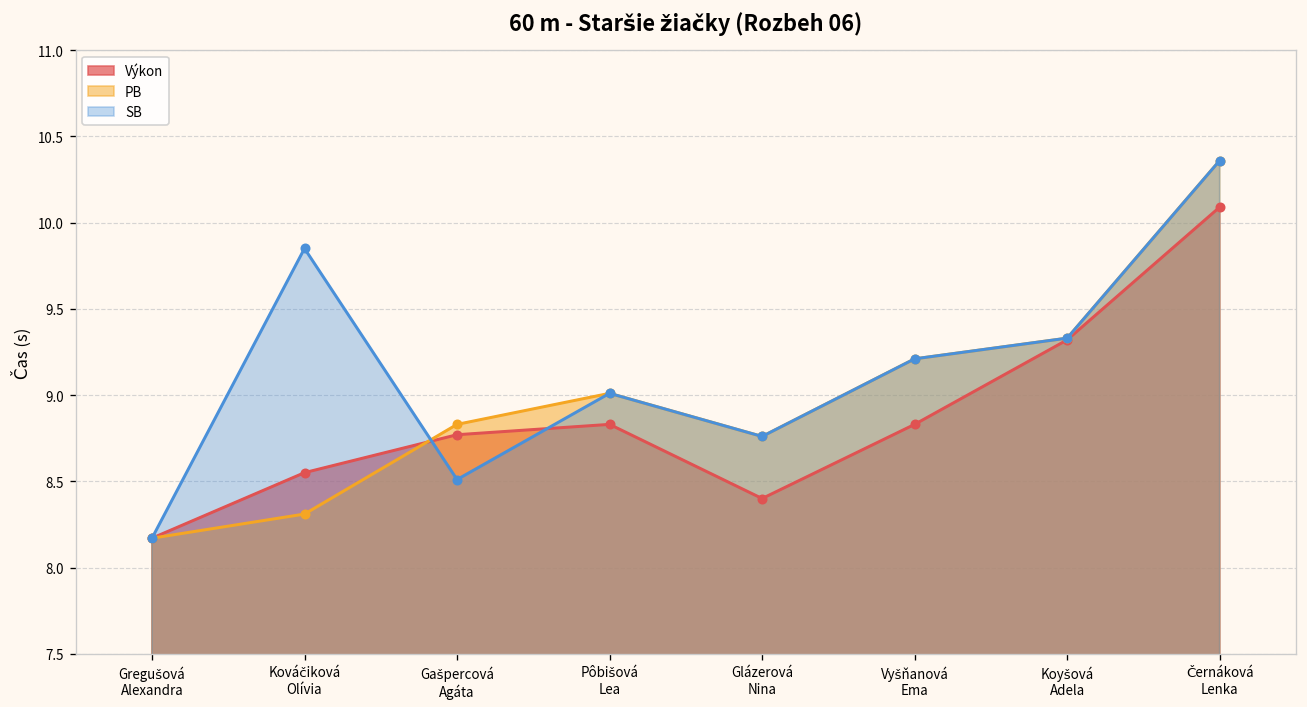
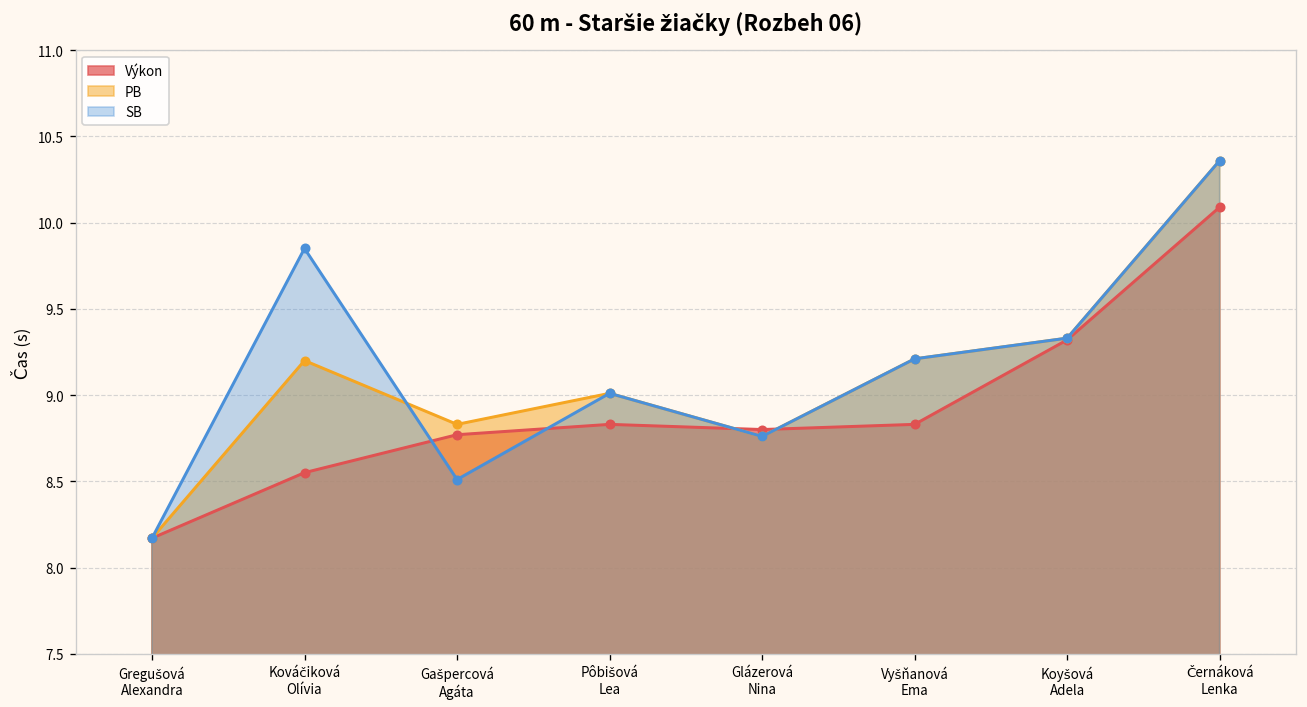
  {
    "Výkon": {
      "Kováčiková Olívia": 8.55,
      "Gašpercová Agáta": 8.77,
      "Pôbišová Lea": 8.83,
-     "Glázerová Nina": 8.4,
+     "Glázerová Nina": 8.8,
      "Vyšňanová Ema": 8.83,
      "Černáková Lenka": 10.1
    },
    "PB": {
-     "Kováčiková Olívia": 8.31,
+     "Kováčiková Olívia": 9.20,
      "Gašpercová Agáta": 8.83
    },
    "SB": {
      "Kováčiková Olívia": 9.85,
      "Gašpercová Agáta": 8.51
    }
  }
